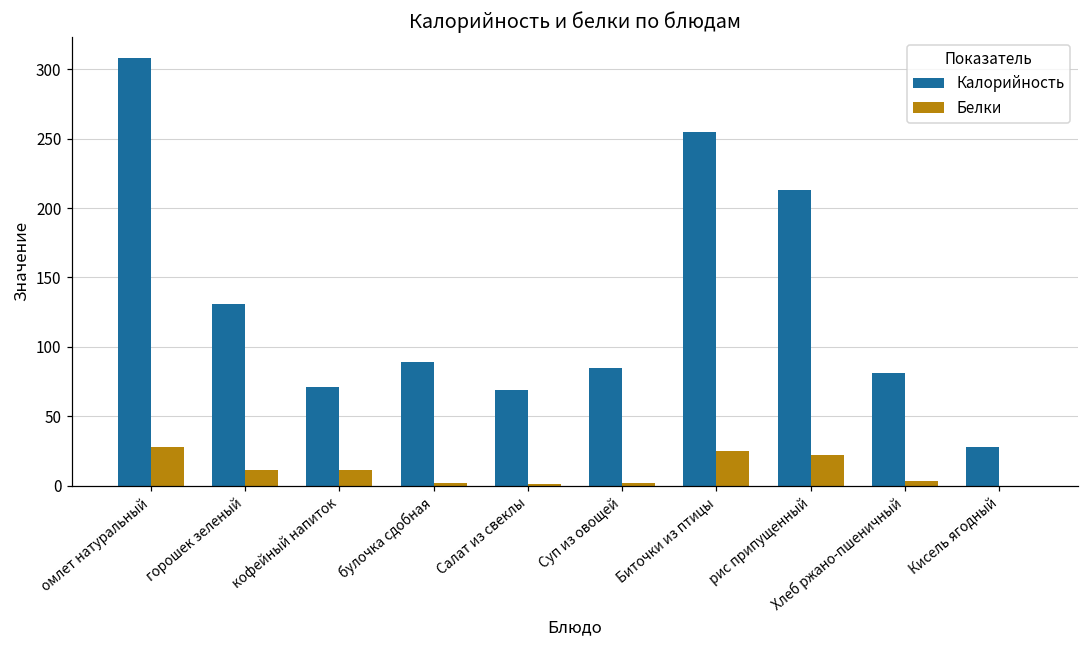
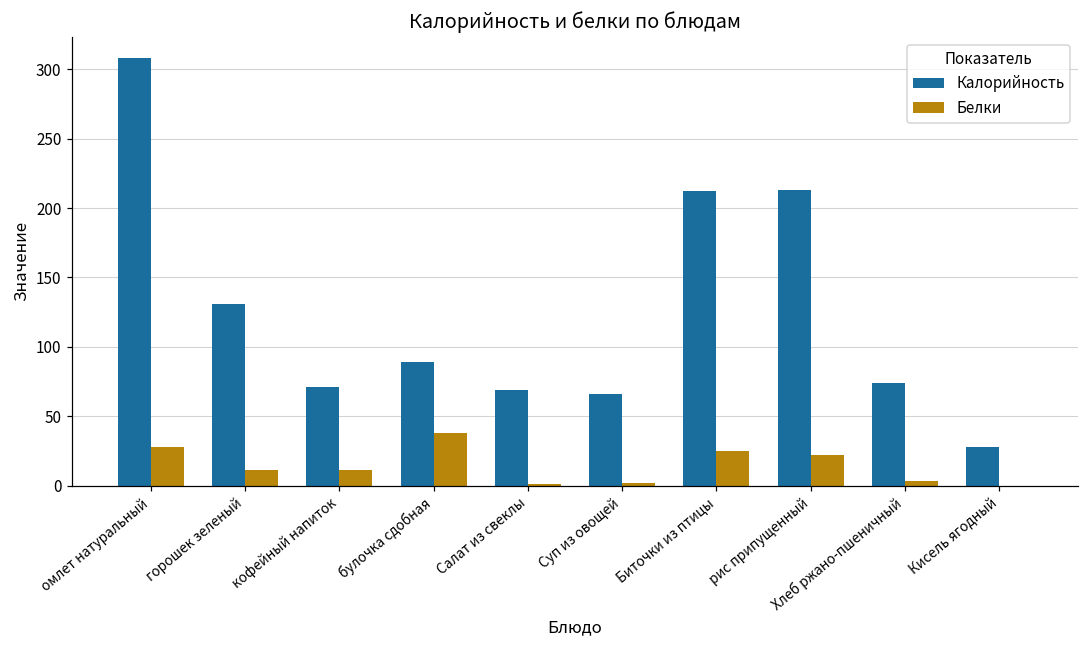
  {
    "Калорийность": {
      "омлет натуральный": 308,
      "горошек зеленый": 131,
      "кофейный напиток": 71,
      "булочка сдобная": 89,
      "Салат из свеклы": 69,
-     "Суп из овощей": 85,
-     "Биточки из птицы": 255,
+     "Суп из овощей": 66,
+     "Биточки из птицы": 212,
      "рис припущенный": 213,
-     "Хлеб ржано-пшеничный": 81,
+     "Хлеб ржано-пшеничный": 74,
      "Кисель ягодный": 28
    },
    "Белки": {
      "омлет натуральный": 28,
      "горошек зеленый": 11,
      "кофейный напиток": 11,
-     "булочка сдобная": 2,
+     "булочка сдобная": 38,
      "Суп из овощей": 2,
      "Биточки из птицы": 25,
      "рис припущенный": 22,
      "Хлеб ржано-пшеничный": 3,
      "Кисель ягодный": 0
    }
  }
